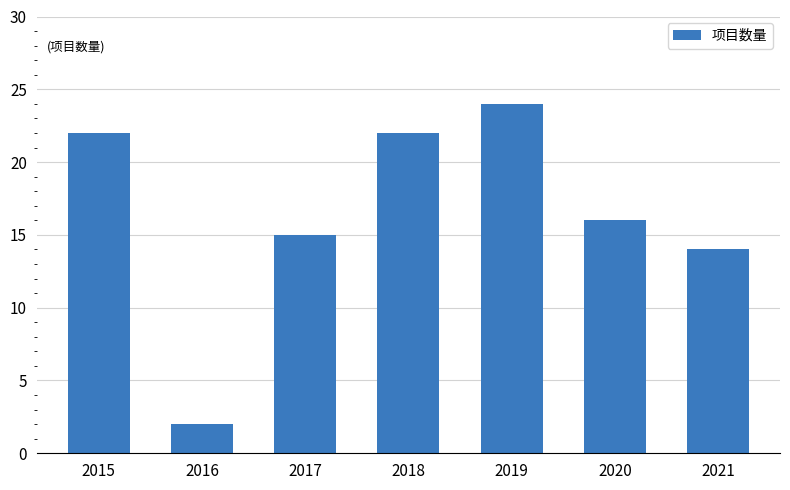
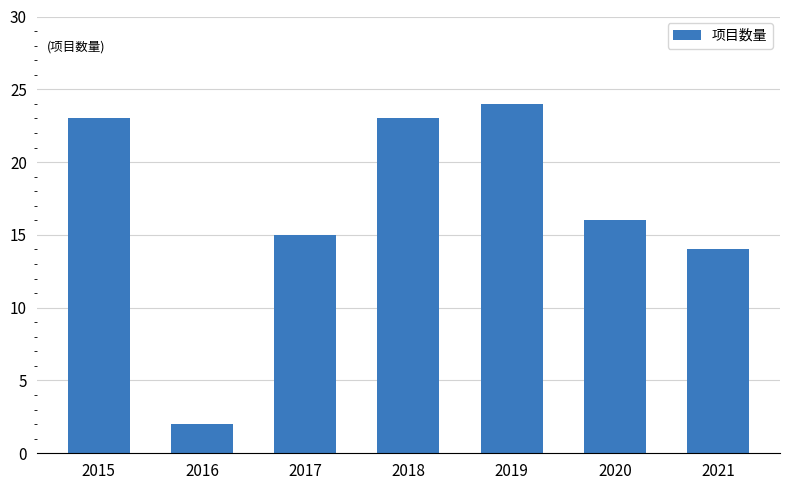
  {
-   "2015": 22,
+   "2015": 23,
    "2016": 2,
    "2017": 15,
-   "2018": 22,
+   "2018": 23,
    "2019": 24,
    "2020": 16,
    "2021": 14
  }
